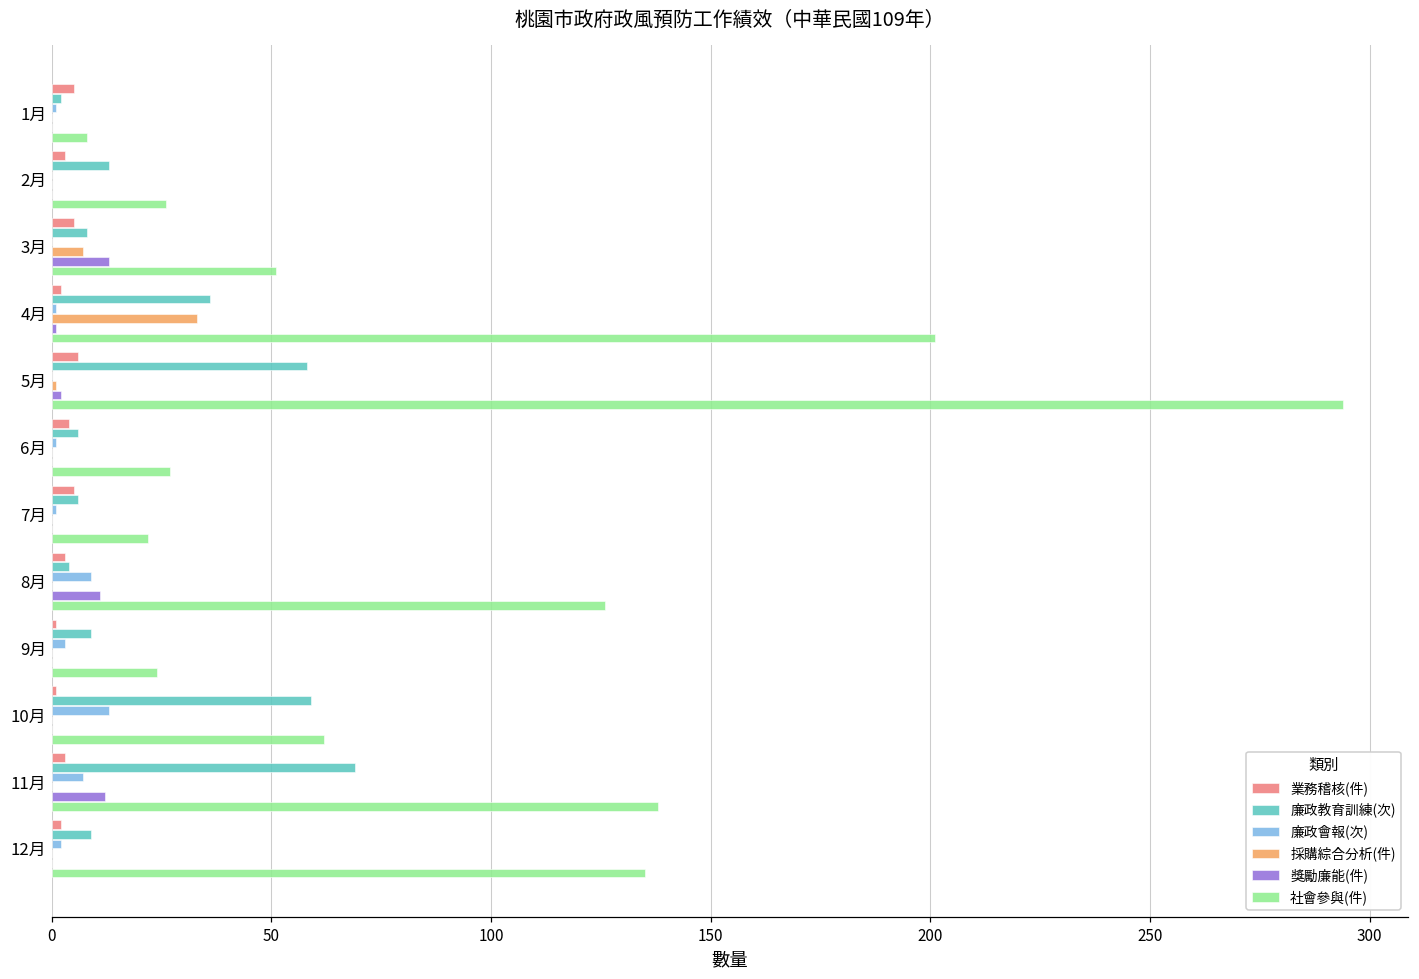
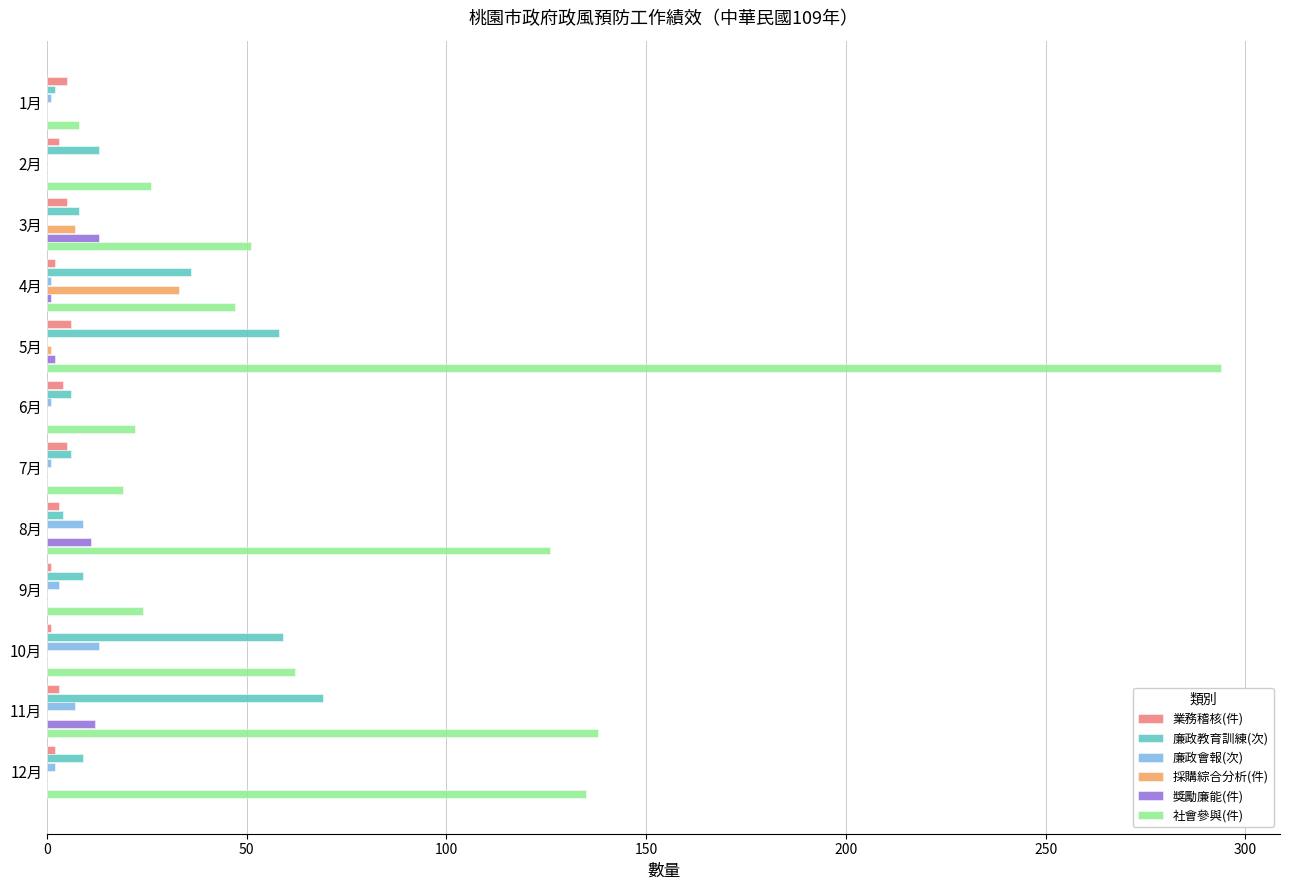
  {
    "獎勵廉能(件)": {
      "1月": 0,
      "2月": 0,
      "3月": 13,
      "4月": 1,
      "5月": 2,
      "6月": 0,
      "7月": 0,
      "8月": 11,
      "9月": 0,
      "10月": 0,
      "11月": 12,
      "12月": 0
    },
    "社會參與(件)": {
      "1月": 8,
      "2月": 26,
      "3月": 51,
-     "4月": 201,
+     "4月": 47,
      "5月": 294,
-     "6月": 27,
-     "7月": 22,
+     "6月": 22,
+     "7月": 19,
      "8月": 126,
      "9月": 24,
      "10月": 62,
      "11月": 138,
      "12月": 135
    }
  }
